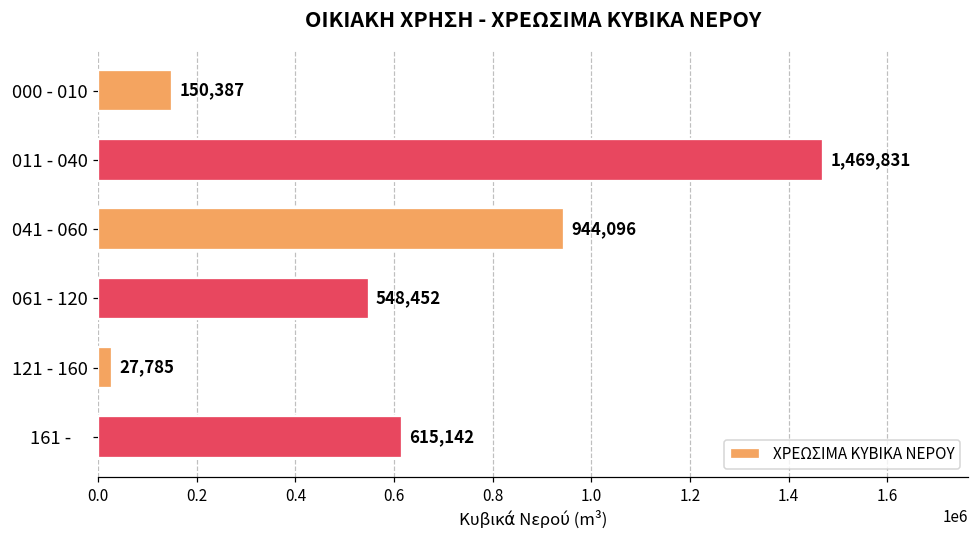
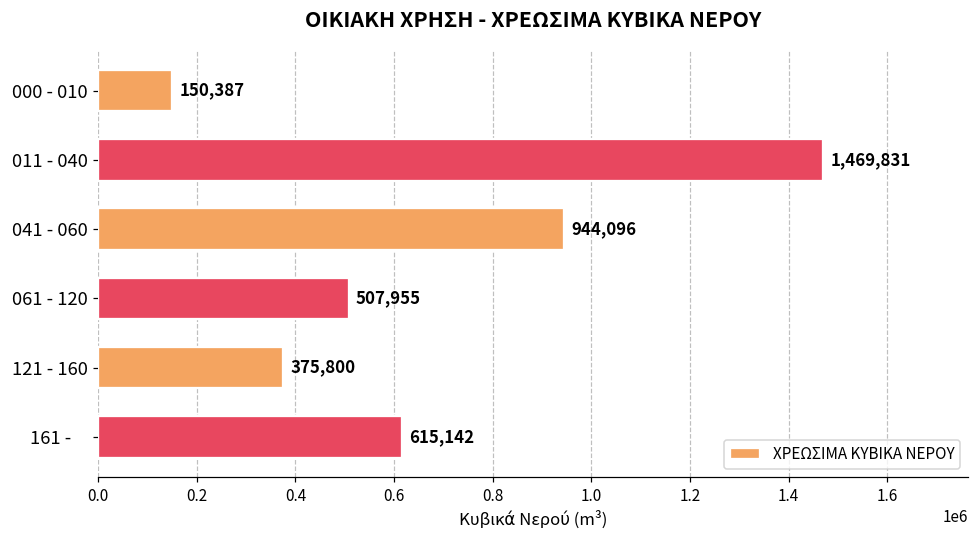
  {
    "000 - 010": "150,387",
    "011 - 040": "1,469,831",
    "041 - 060": "944,096",
-   "061 - 120": "548,452",
-   "121 - 160": "27,785",
+   "061 - 120": "507,955",
+   "121 - 160": "375,800",
    "161 -": "615,142"
  }
